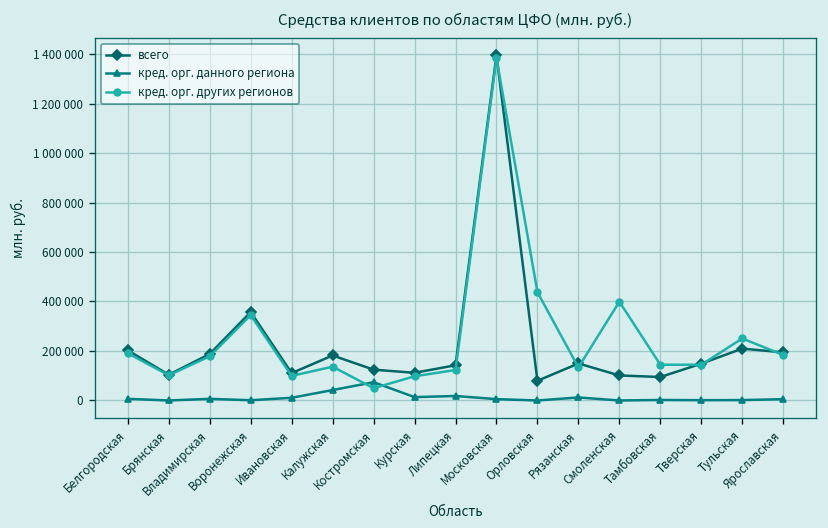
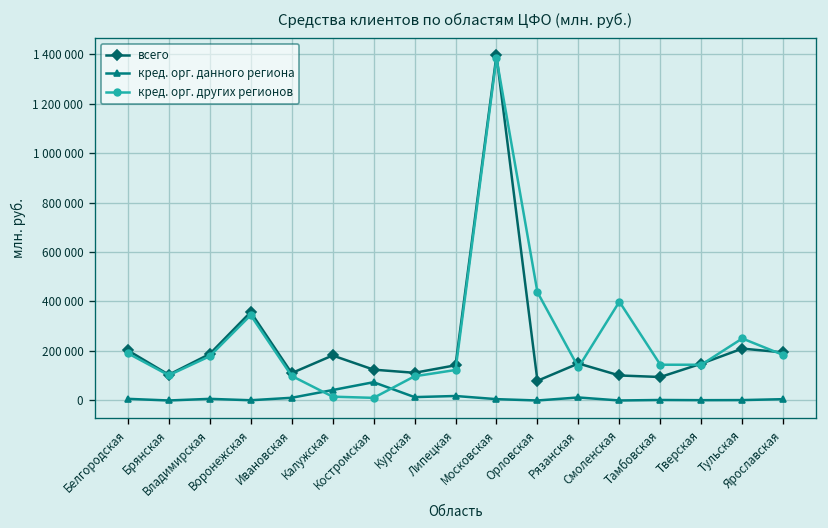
  {
    "кред. орг. других регионов": {
-     "Калужская": 140000,
-     "Костромская": 50000,
+     "Калужская": 20000,
+     "Костромская": 10000,
      "Курская": 100000,
      "Липецкая": 120000,
      "Орловская": 440000,
      "Рязанская": 130000,
      "Смоленская": 400000,
      "Тамбовская": 140000,
      "Тульская": 250000
    }
  }
